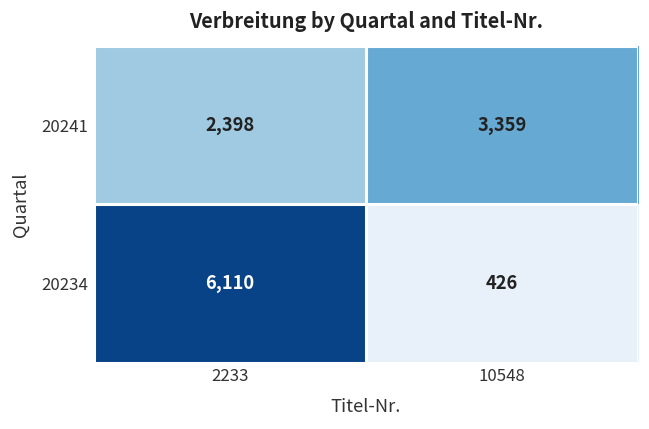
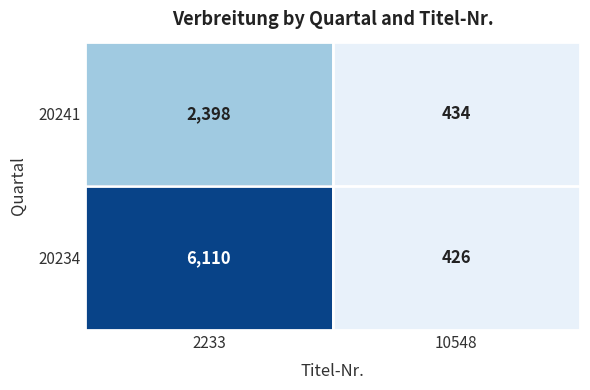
  {
    "20241": {
      "2233": "2,398",
-     "10548": "3,359"
+     "10548": "434"
    },
    "20234": {
      "2233": "6,110",
      "10548": "426"
    }
  }
